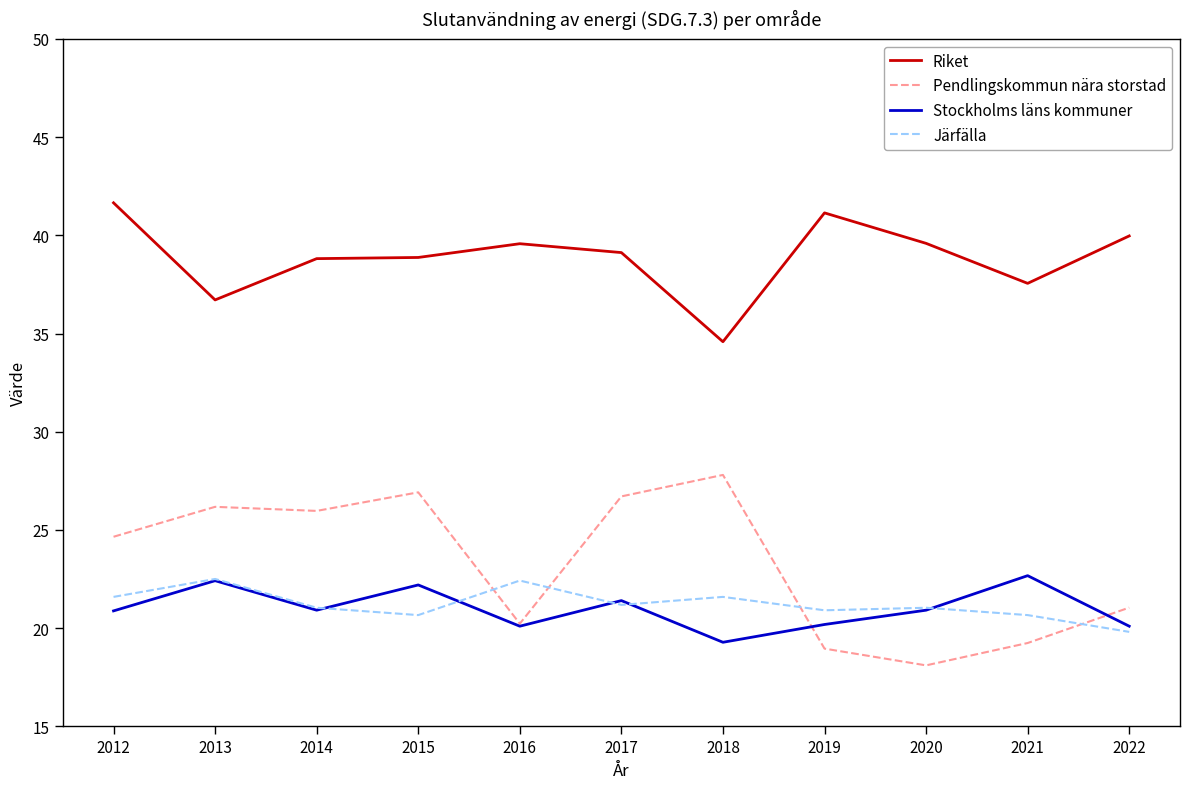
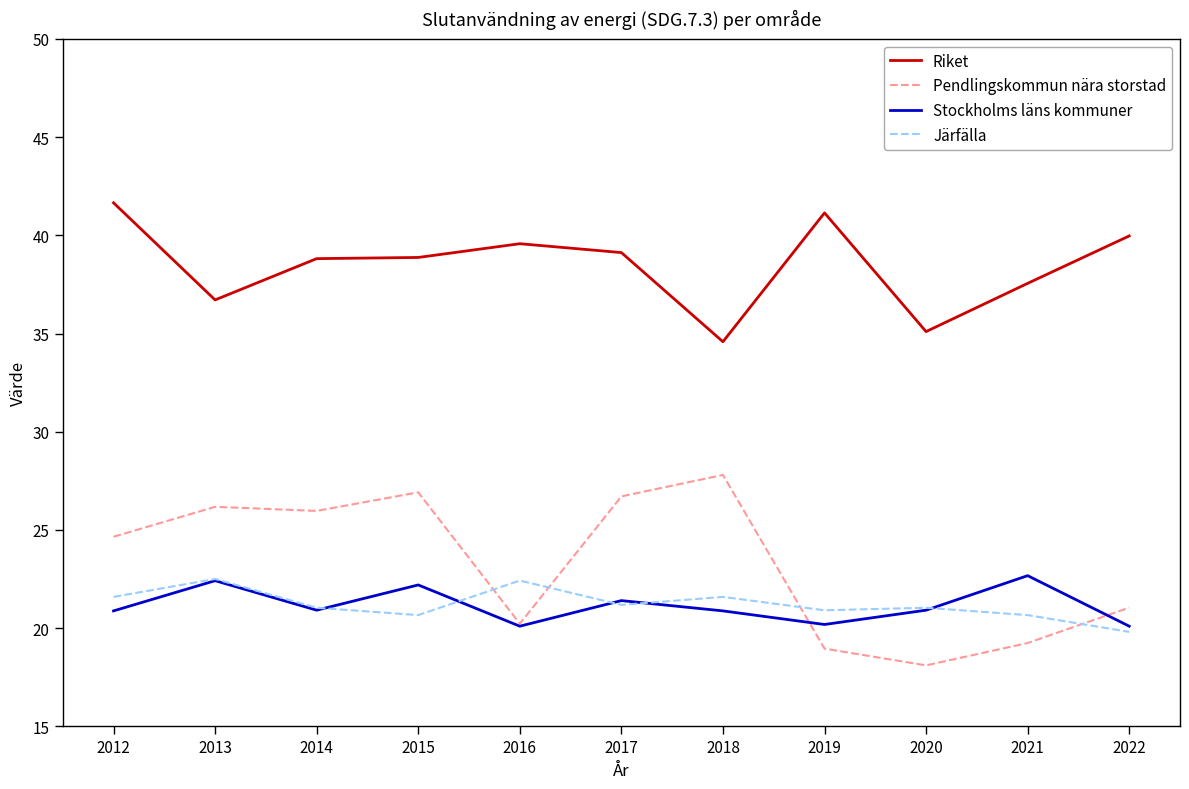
  {
    "Riket": {
      "2012": 41.7,
      "2013": 36.7,
      "2014": 38.8,
      "2015": 38.9,
      "2016": 39.6,
      "2017": 39.1,
      "2018": 34.6,
      "2019": 41.1,
-     "2020": 39.6,
+     "2020": 35.1,
      "2021": 37.6,
      "2022": 40.0
    },
    "Pendlingskommun nära storstad": {
      "2012": 24.6,
      "2013": 26.2,
      "2014": 26.0,
      "2015": 26.9,
      "2017": 26.7,
      "2018": 27.8,
      "2019": 19.0,
      "2020": 18.1,
      "2021": 19.2,
      "2022": 21.0
    },
    "Stockholms läns kommuner": {
      "2012": 20.9,
      "2015": 22.2,
      "2017": 21.4,
-     "2018": 19.3,
+     "2018": 20.9,
      "2019": 20.2,
      "2021": 22.7,
      "2022": 20.1
    },
    "Järfälla": {
      "2012": 21.6,
      "2015": 20.7,
      "2016": 22.4,
      "2017": 21.2,
      "2018": 21.6,
      "2019": 20.9,
      "2021": 20.7,
      "2022": 19.8
    }
  }
